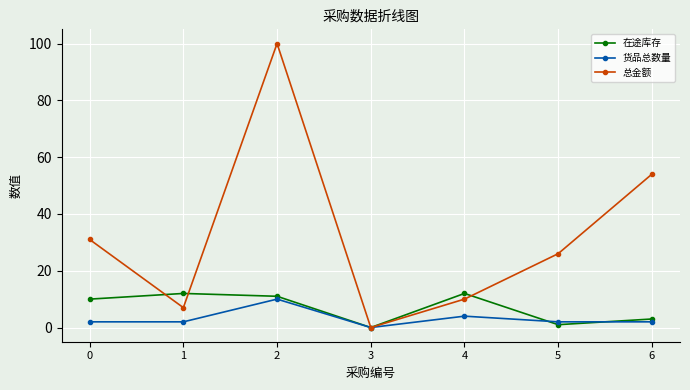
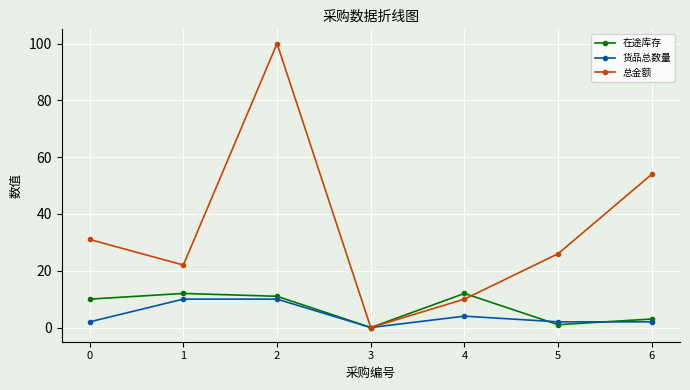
  {
    "在途库存": {
      "0": 10,
      "1": 12,
      "2": 11,
      "4": 12,
      "5": 1,
      "6": 3
    },
    "货品总数量": {
      "0": 2,
-     "1": 2,
+     "1": 10,
      "2": 10,
      "4": 4,
      "5": 2,
      "6": 2
    },
    "总金额": {
      "0": 31,
-     "1": 7,
+     "1": 22,
      "2": 100,
      "4": 10,
      "5": 26,
      "6": 54
    }
  }
